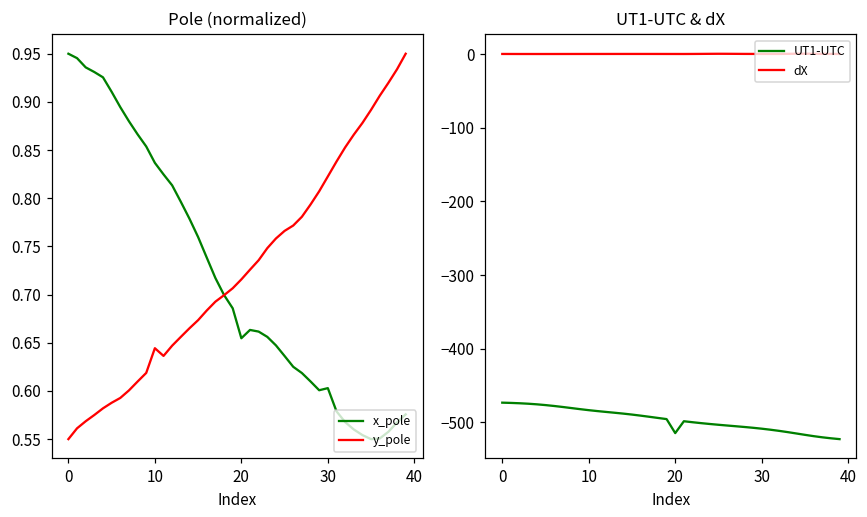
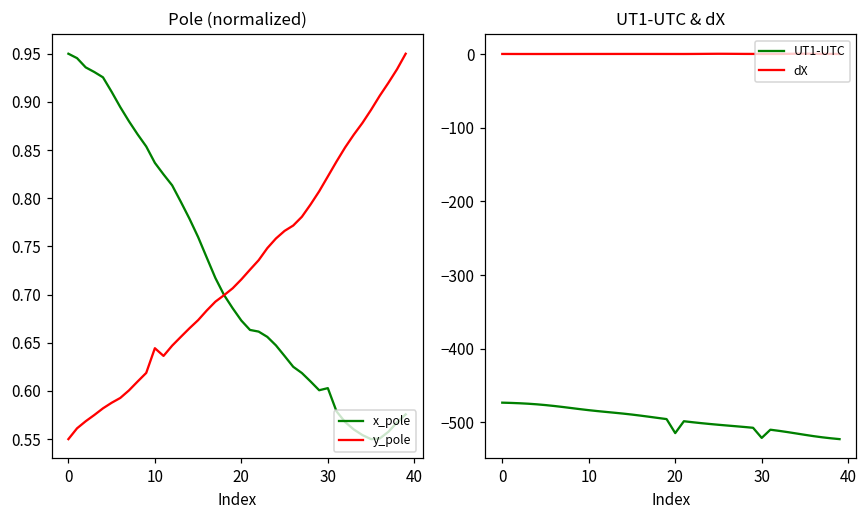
  {
    "Pole (normalized)": {
      "x_pole": {
        "0": 0.95,
        "10": 0.84,
-       "20": 0.65,
+       "20": 0.67,
        "30": 0.60
      },
      "y_pole": {
        "0": 0.55,
        "10": 0.64,
        "20": 0.72,
        "30": 0.82
      }
    },
    "UT1-UTC & dX": {
      "UT1-UTC": {
        "0": -470,
        "10": -480,
        "20": -510,
-       "30": -510
+       "30": -520
      },
      "dX": {
        "0": 0,
        "10": 0,
        "20": 0
      }
    }
  }
